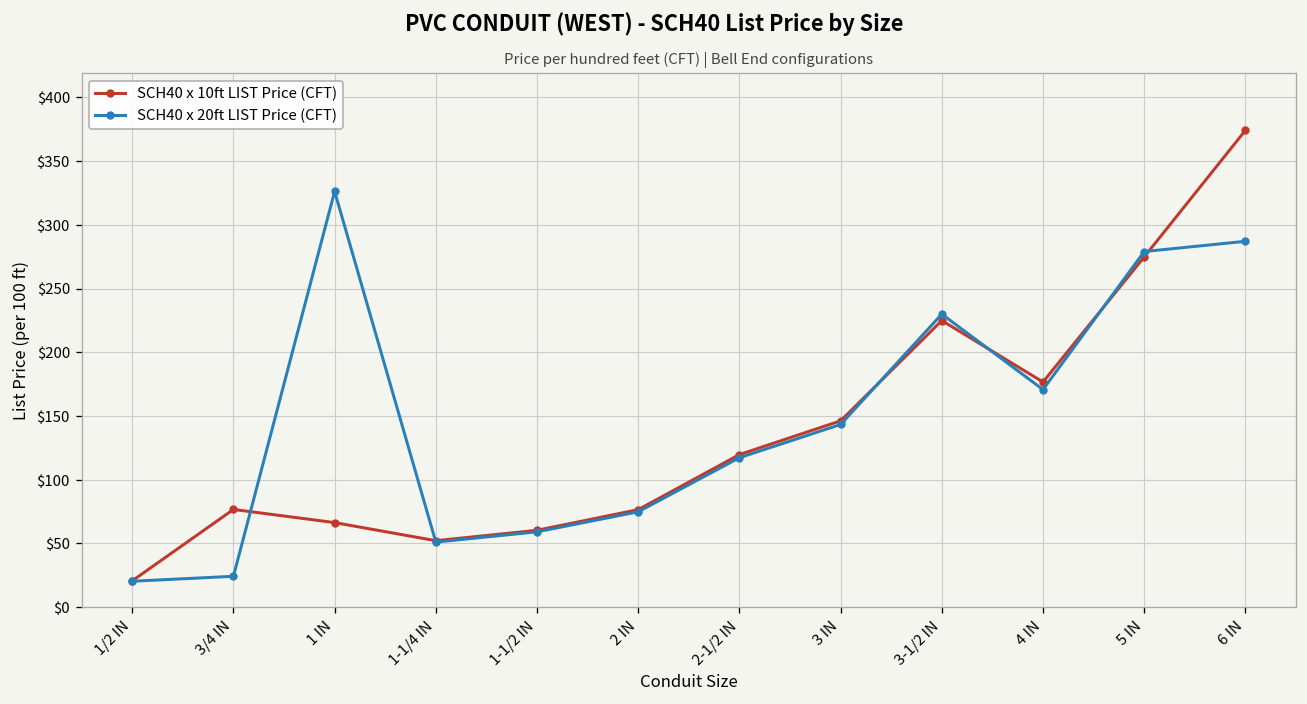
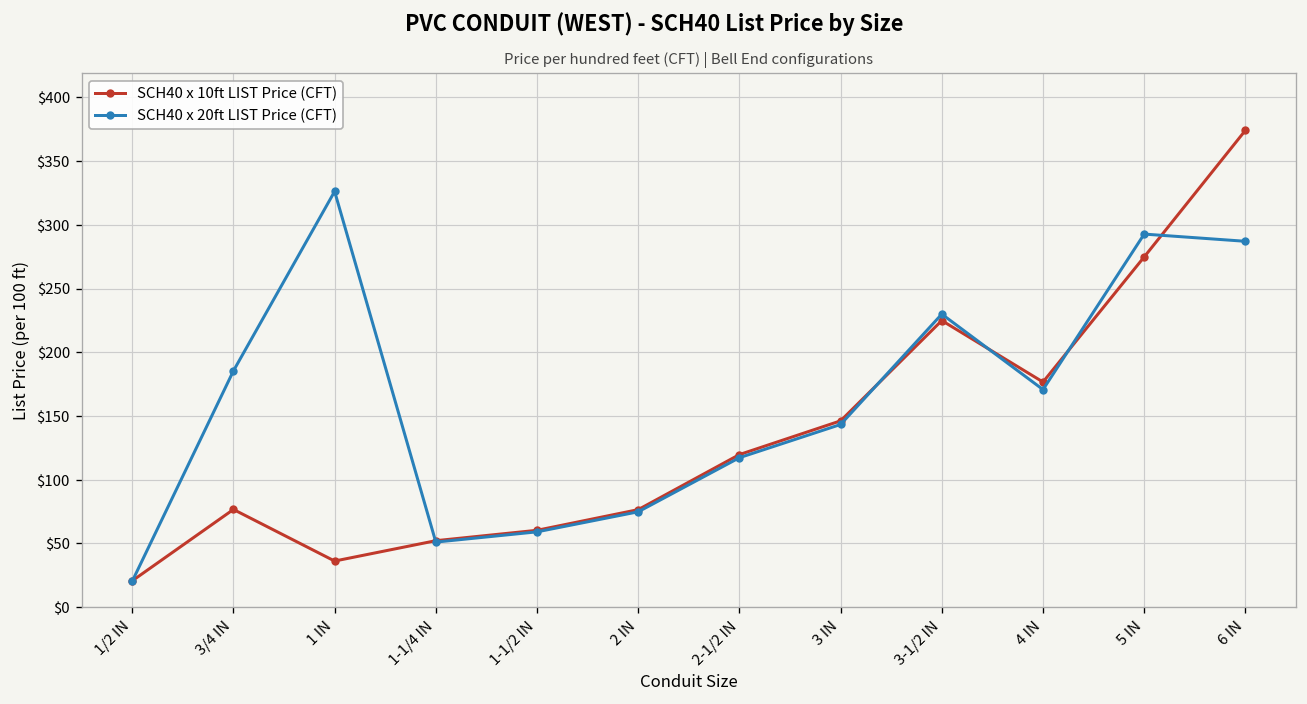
  {
    "SCH40 x 10ft LIST Price (CFT)": {
      "3/4 IN": "$77",
-     "1 IN": "$66",
+     "1 IN": "$36",
      "2-1/2 IN": "$120",
      "3 IN": "$146",
      "3-1/2 IN": "$225",
      "4 IN": "$177",
      "5 IN": "$275",
      "6 IN": "$374"
    },
    "SCH40 x 20ft LIST Price (CFT)": {
-     "3/4 IN": "$24",
+     "3/4 IN": "$185",
      "1 IN": "$326",
      "2-1/2 IN": "$117",
      "3 IN": "$143",
      "3-1/2 IN": "$230",
      "4 IN": "$171",
-     "5 IN": "$279",
+     "5 IN": "$293",
      "6 IN": "$287"
    }
  }
